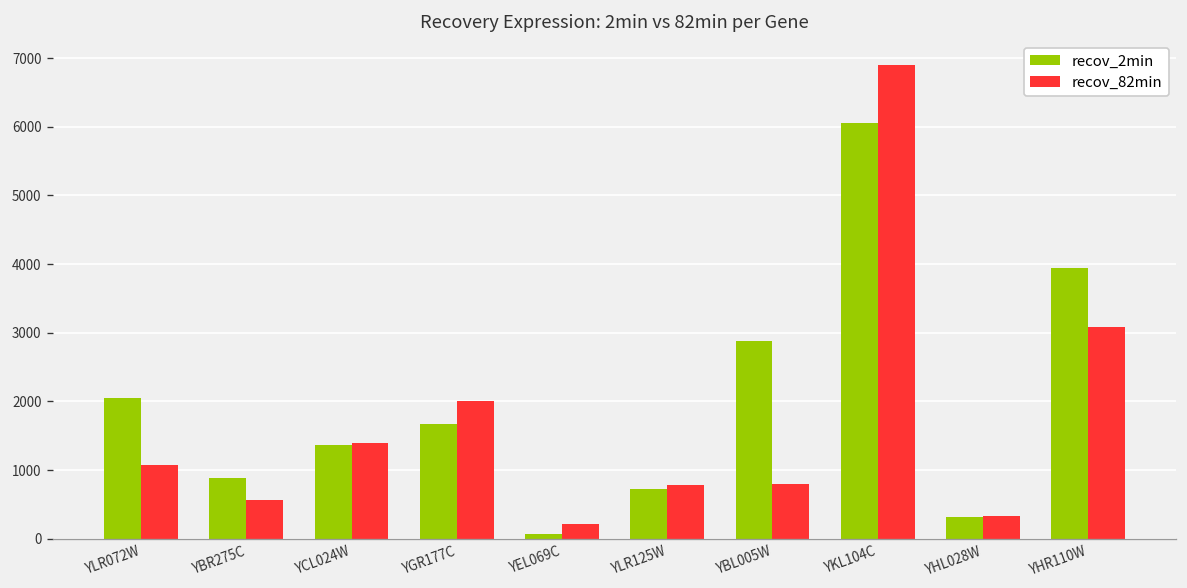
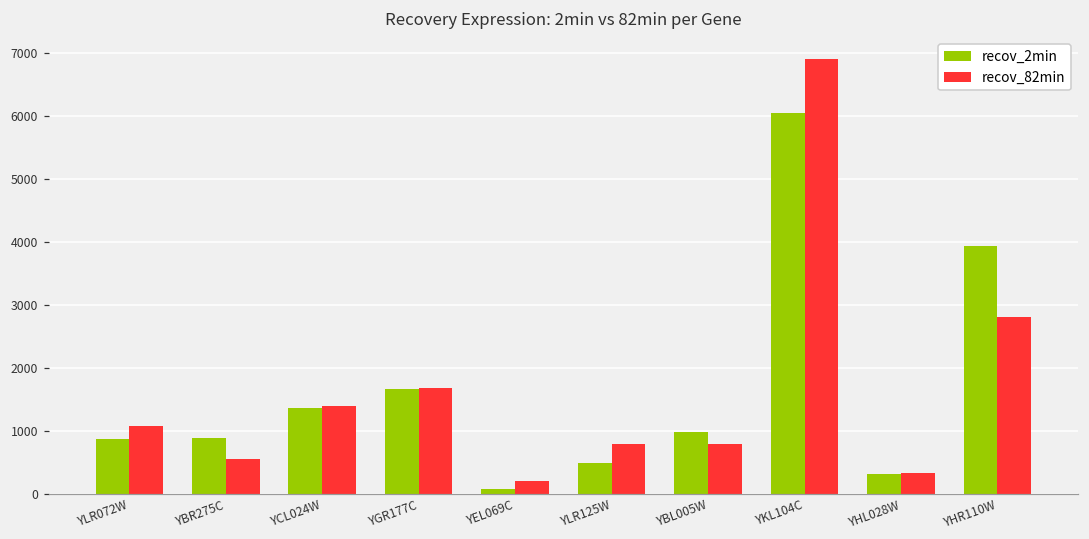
  {
    "recov_2min": {
-     "YLR072W": 2100,
+     "YLR072W": 900,
      "YBR275C": 900,
      "YCL024W": 1400,
      "YGR177C": 1700,
      "YEL069C": 100,
-     "YLR125W": 700,
-     "YBL005W": 2900,
+     "YLR125W": 500,
+     "YBL005W": 1000,
      "YKL104C": 6100,
      "YHL028W": 300,
      "YHR110W": 3900
    },
    "recov_82min": {
      "YLR072W": 1100,
      "YBR275C": 600,
      "YCL024W": 1400,
-     "YGR177C": 2000,
+     "YGR177C": 1700,
      "YEL069C": 200,
      "YLR125W": 800,
      "YBL005W": 800,
      "YKL104C": 6900,
      "YHL028W": 300,
-     "YHR110W": 3100
+     "YHR110W": 2800
    }
  }
